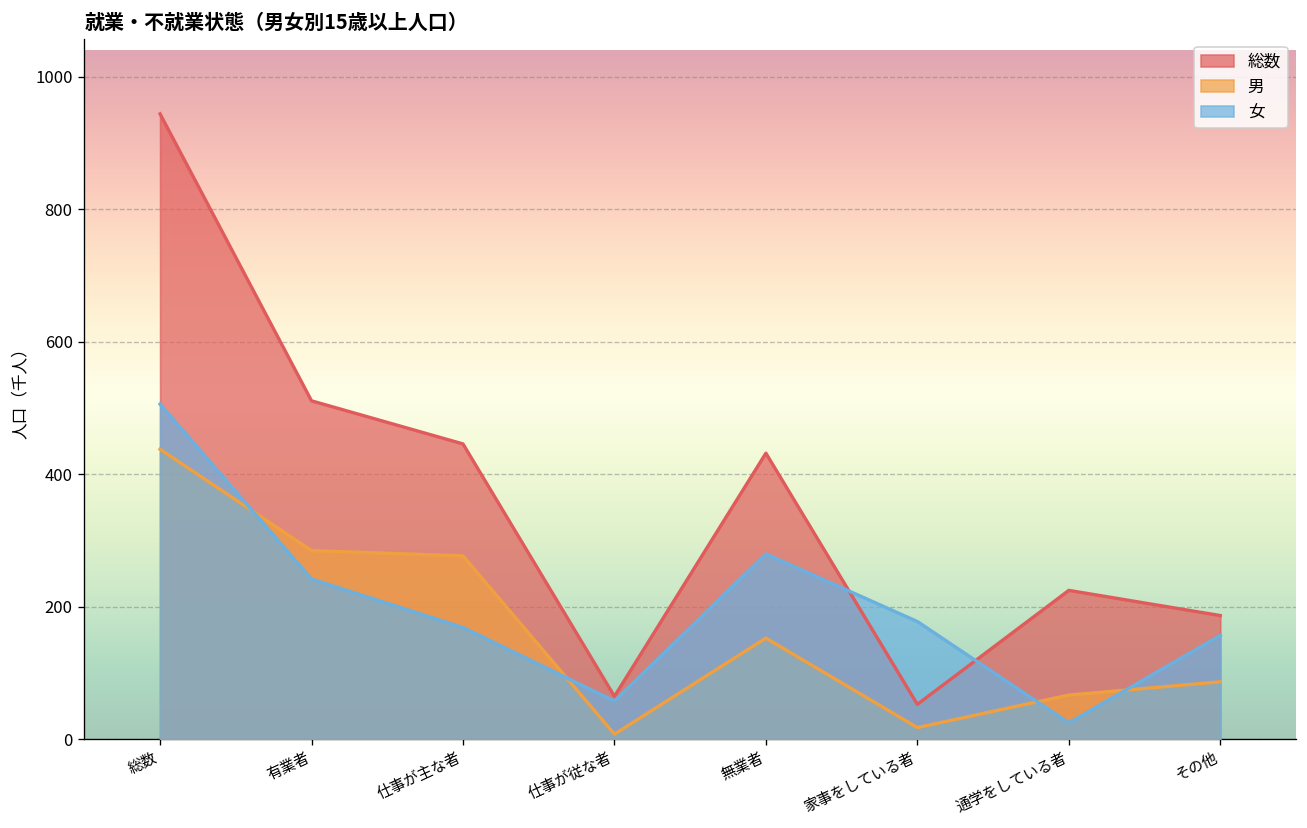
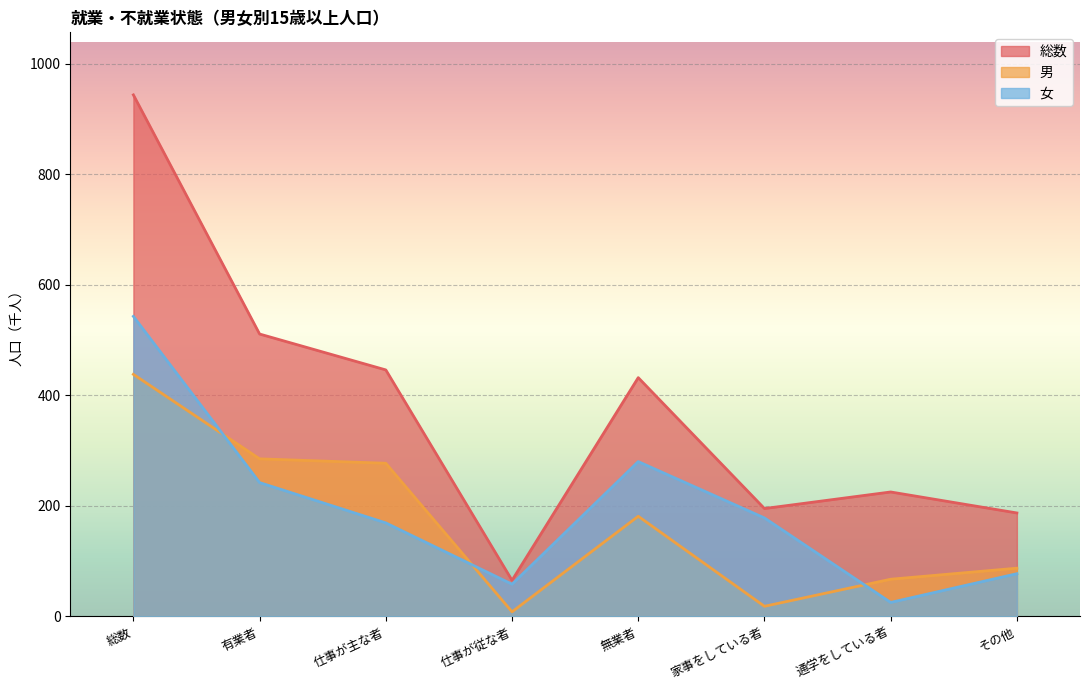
  {
    "総数": {
      "総数": 940,
      "有業者": 510,
      "仕事が主な者": 450,
      "仕事が従な者": 70,
      "無業者": 430,
-     "家事をしている者": 50,
+     "家事をしている者": 200,
      "通学をしている者": 230,
      "その他": 190
    },
    "男": {
      "総数": 440,
      "有業者": 290,
      "仕事が主な者": 280,
      "仕事が従な者": 10,
-     "無業者": 150,
+     "無業者": 180,
      "家事をしている者": 20,
      "通学をしている者": 70,
      "その他": 90
    },
    "女": {
-     "総数": 510,
+     "総数": 540,
      "有業者": 240,
      "仕事が主な者": 170,
      "仕事が従な者": 60,
      "無業者": 280,
      "家事をしている者": 180,
      "通学をしている者": 30,
-     "その他": 160
+     "その他": 80
    }
  }
